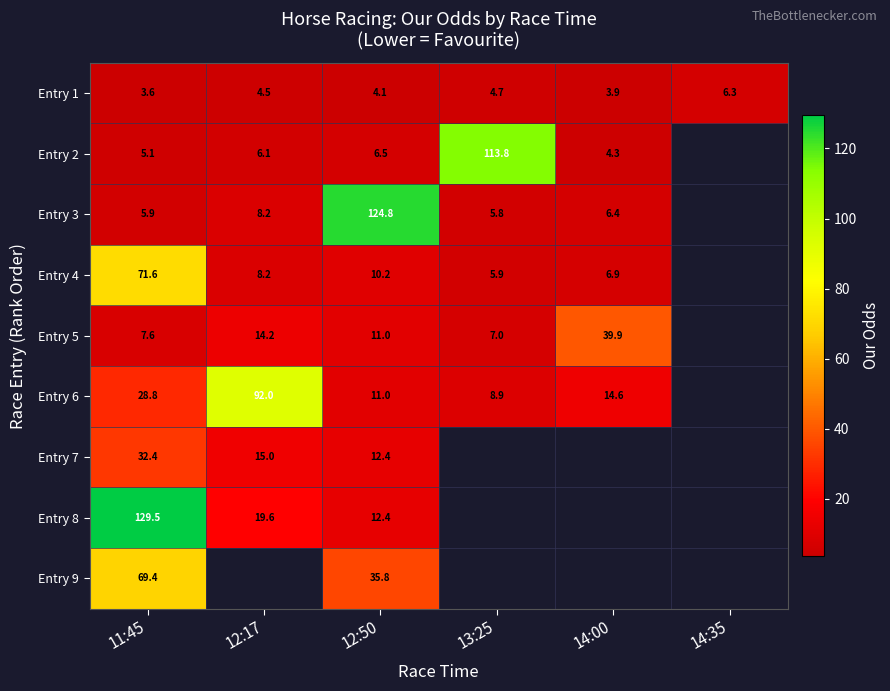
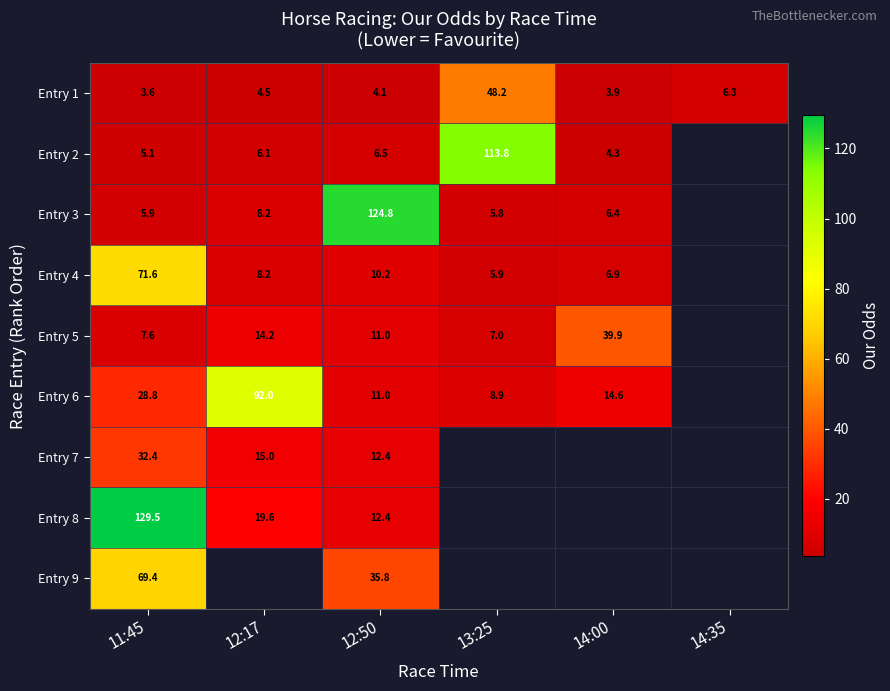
  {
    "Entry 1": {
      "11:45": 3.6,
      "12:17": 4.5,
      "12:50": 4.1,
-     "13:25": 4.7,
+     "13:25": 48.2,
      "14:00": 3.9,
      "14:35": 6.3
    },
    "Entry 2": {
      "11:45": 5.1,
      "12:17": 6.1,
      "12:50": 6.5,
      "13:25": 113.8,
      "14:00": 4.3
    },
    "Entry 3": {
      "11:45": 5.9,
      "12:17": 8.2,
      "12:50": 124.8,
      "13:25": 5.8,
      "14:00": 6.4
    },
    "Entry 4": {
      "11:45": 71.6,
      "12:17": 8.2,
      "12:50": 10.2,
      "13:25": 5.9,
      "14:00": 6.9
    },
    "Entry 5": {
      "11:45": 7.6,
      "12:17": 14.2,
      "12:50": 11.0,
      "13:25": 7.0,
      "14:00": 39.9
    },
    "Entry 6": {
      "11:45": 28.8,
      "12:17": 92.0,
      "12:50": 11.0,
      "13:25": 8.9,
      "14:00": 14.6
    },
    "Entry 7": {
      "11:45": 32.4,
      "12:17": 15.0,
      "12:50": 12.4
    },
    "Entry 8": {
      "11:45": 129.5,
      "12:17": 19.6,
      "12:50": 12.4
    },
    "Entry 9": {
      "11:45": 69.4,
      "12:50": 35.8
    }
  }
